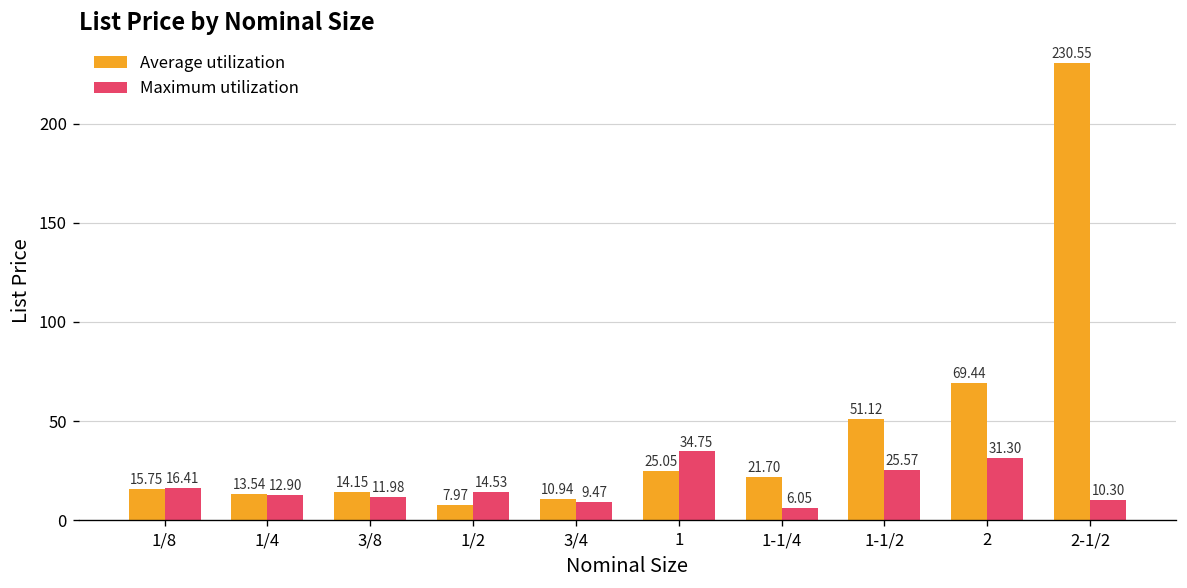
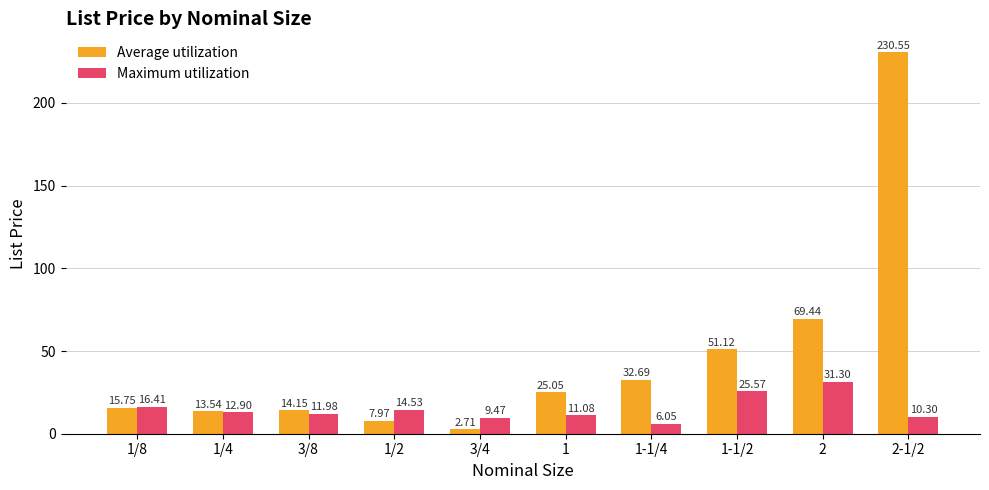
  {
    "Average utilization": {
      "1/8": 15.75,
      "1/4": 13.54,
      "3/8": 14.15,
      "1/2": 7.97,
-     "3/4": 10.94,
+     "3/4": 2.71,
      "1": 25.05,
-     "1-1/4": 21.70,
+     "1-1/4": 32.69,
      "1-1/2": 51.12,
      "2": 69.44,
      "2-1/2": 230.55
    },
    "Maximum utilization": {
      "1/8": 16.41,
      "1/4": 12.90,
      "3/8": 11.98,
      "1/2": 14.53,
      "3/4": 9.47,
-     "1": 34.75,
+     "1": 11.08,
      "1-1/4": 6.05,
      "1-1/2": 25.57,
      "2": 31.30,
      "2-1/2": 10.30
    }
  }
